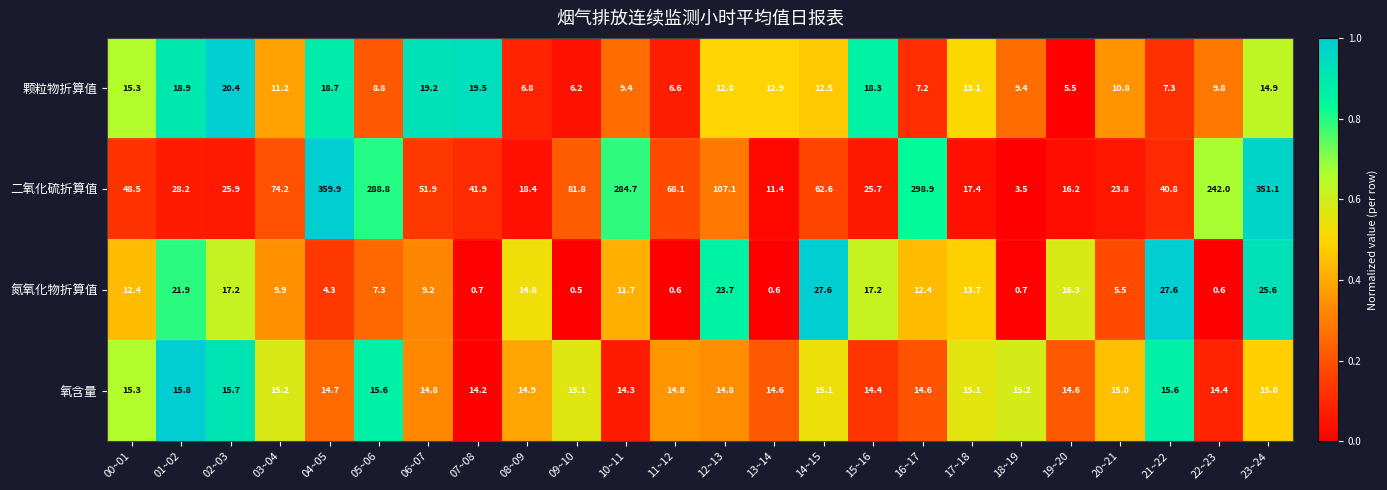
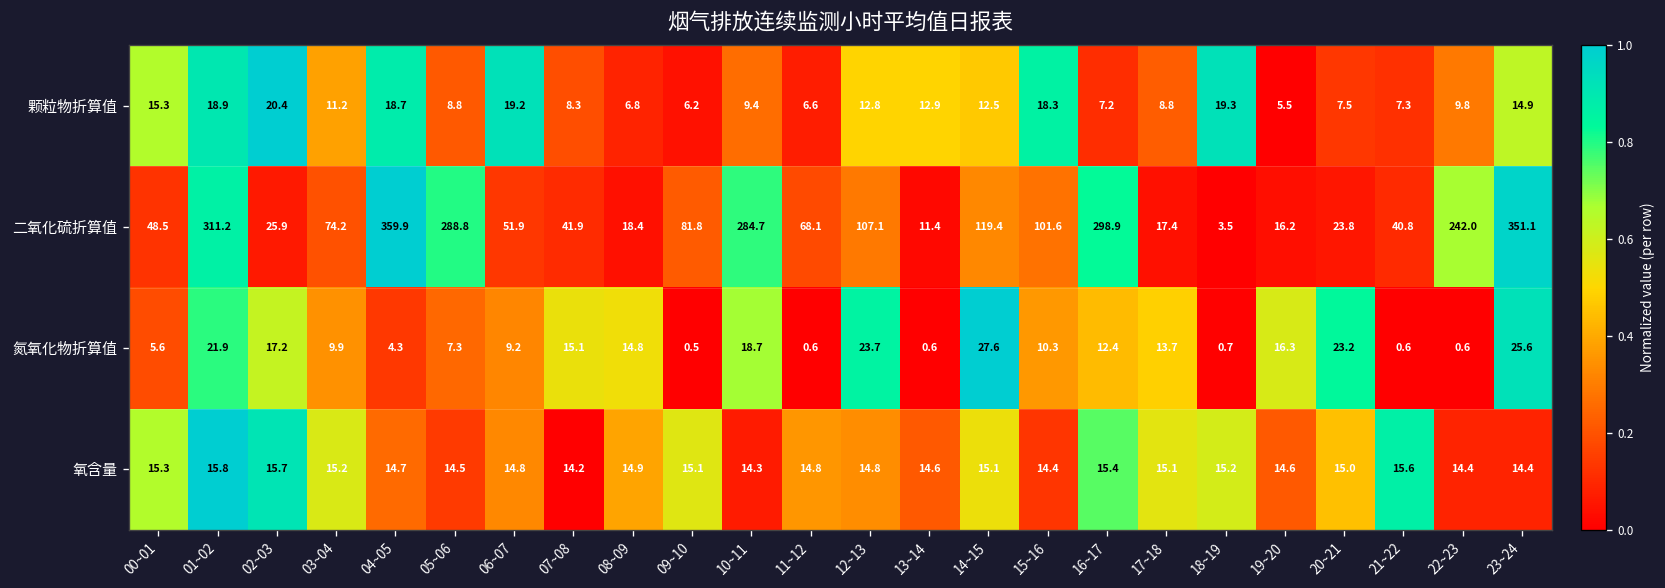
  {
    "颗粒物折算值": {
      "00~01": 15.3,
      "01~02": 18.9,
      "02~03": 20.4,
      "03~04": 11.2,
      "04~05": 18.7,
      "05~06": 8.8,
      "06~07": 19.2,
-     "07~08": 19.5,
+     "07~08": 8.3,
      "08~09": 6.8,
      "09~10": 6.2,
      "10~11": 9.4,
      "11~12": 6.6,
      "12~13": 12.8,
      "13~14": 12.9,
      "14~15": 12.5,
      "15~16": 18.3,
      "16~17": 7.2,
-     "17~18": 13.1,
-     "18~19": 9.4,
+     "17~18": 8.8,
+     "18~19": 19.3,
      "19~20": 5.5,
-     "20~21": 10.8,
+     "20~21": 7.5,
      "21~22": 7.3,
      "22~23": 9.8,
      "23~24": 14.9
    },
    "二氧化硫折算值": {
      "00~01": 48.5,
-     "01~02": 28.2,
+     "01~02": 311.2,
      "02~03": 25.9,
      "03~04": 74.2,
      "04~05": 359.9,
      "05~06": 288.8,
      "06~07": 51.9,
      "07~08": 41.9,
      "08~09": 18.4,
      "09~10": 81.8,
      "10~11": 284.7,
      "11~12": 68.1,
      "12~13": 107.1,
      "13~14": 11.4,
-     "14~15": 62.6,
-     "15~16": 25.7,
+     "14~15": 119.4,
+     "15~16": 101.6,
      "16~17": 298.9,
      "17~18": 17.4,
      "18~19": 3.5,
      "19~20": 16.2,
      "20~21": 23.8,
      "21~22": 40.8,
      "22~23": 242.0,
      "23~24": 351.1
    },
    "氮氧化物折算值": {
-     "00~01": 12.4,
+     "00~01": 5.6,
      "01~02": 21.9,
      "02~03": 17.2,
      "03~04": 9.9,
      "04~05": 4.3,
      "05~06": 7.3,
      "06~07": 9.2,
-     "07~08": 0.7,
+     "07~08": 15.1,
      "08~09": 14.8,
      "09~10": 0.5,
-     "10~11": 11.7,
+     "10~11": 18.7,
      "11~12": 0.6,
      "12~13": 23.7,
      "13~14": 0.6,
      "14~15": 27.6,
-     "15~16": 17.2,
+     "15~16": 10.3,
      "16~17": 12.4,
      "17~18": 13.7,
      "18~19": 0.7,
      "19~20": 16.3,
-     "20~21": 5.5,
-     "21~22": 27.6,
+     "20~21": 23.2,
+     "21~22": 0.6,
      "22~23": 0.6,
      "23~24": 25.6
    },
    "氧含量": {
      "00~01": 15.3,
      "01~02": 15.8,
      "02~03": 15.7,
      "03~04": 15.2,
      "04~05": 14.7,
-     "05~06": 15.6,
+     "05~06": 14.5,
      "06~07": 14.8,
      "07~08": 14.2,
      "08~09": 14.9,
      "09~10": 15.1,
      "10~11": 14.3,
      "11~12": 14.8,
      "12~13": 14.8,
      "13~14": 14.6,
      "14~15": 15.1,
      "15~16": 14.4,
-     "16~17": 14.6,
+     "16~17": 15.4,
      "17~18": 15.1,
      "18~19": 15.2,
      "19~20": 14.6,
      "20~21": 15.0,
      "21~22": 15.6,
      "22~23": 14.4,
-     "23~24": 15.0
+     "23~24": 14.4
    }
  }
